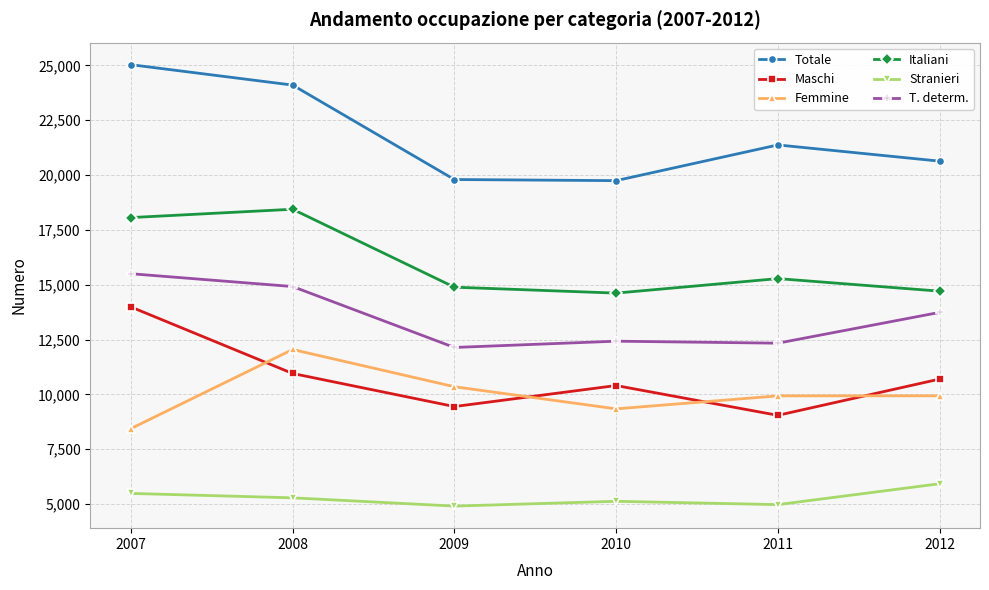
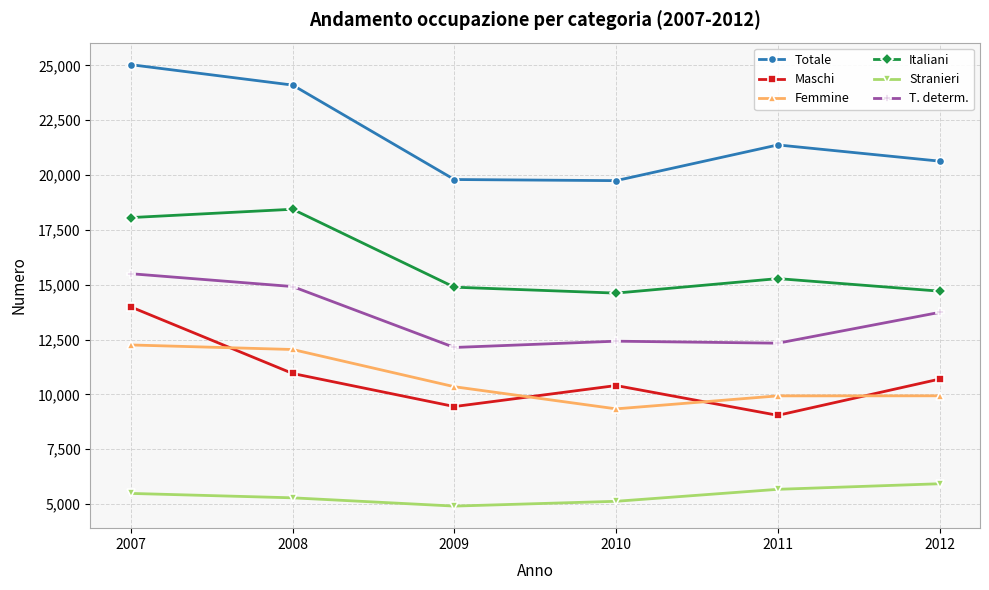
  {
    "Totale": {
      "2007": "25,000",
      "2008": "24,100",
      "2009": "19,800",
      "2010": "19,700",
      "2011": "21,400",
      "2012": "20,600"
    },
    "Maschi": {
      "2007": "14,000",
      "2008": "11,000",
      "2009": "9,400",
      "2010": "10,400",
      "2011": "9,000",
      "2012": "10,700"
    },
    "Femmine": {
-     "2007": "8,400",
+     "2007": "12,300",
      "2008": "12,000",
      "2009": "10,400",
      "2010": "9,300",
      "2011": "9,900",
      "2012": "9,900"
    },
    "Italiani": {
      "2007": "18,100",
      "2008": "18,400",
      "2009": "14,900",
      "2010": "14,600",
      "2011": "15,300",
      "2012": "14,700"
    },
    "Stranieri": {
      "2007": "5,500",
      "2008": "5,300",
      "2009": "4,900",
      "2010": "5,100",
-     "2011": "5,000",
+     "2011": "5,700",
      "2012": "5,900"
    },
    "T. determ.": {
      "2007": "15,500",
      "2008": "14,900",
      "2009": "12,100",
      "2010": "12,400",
      "2011": "12,300",
      "2012": "13,700"
    }
  }
